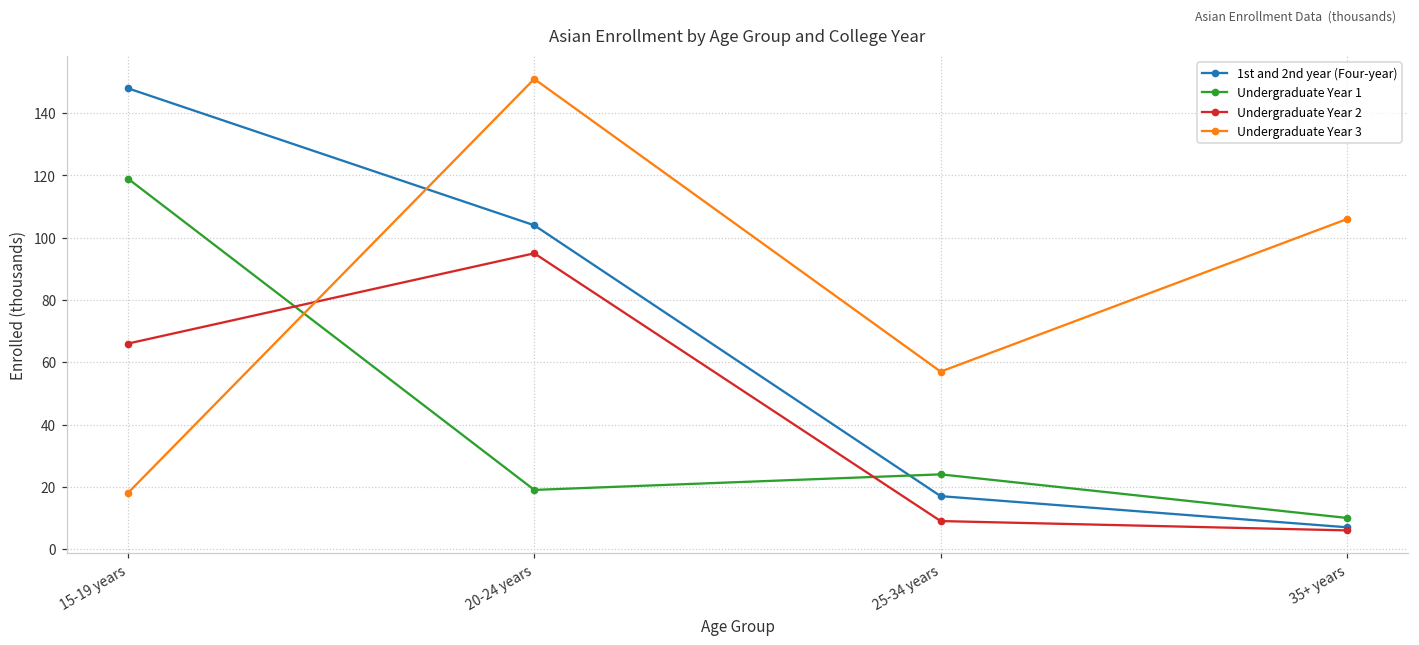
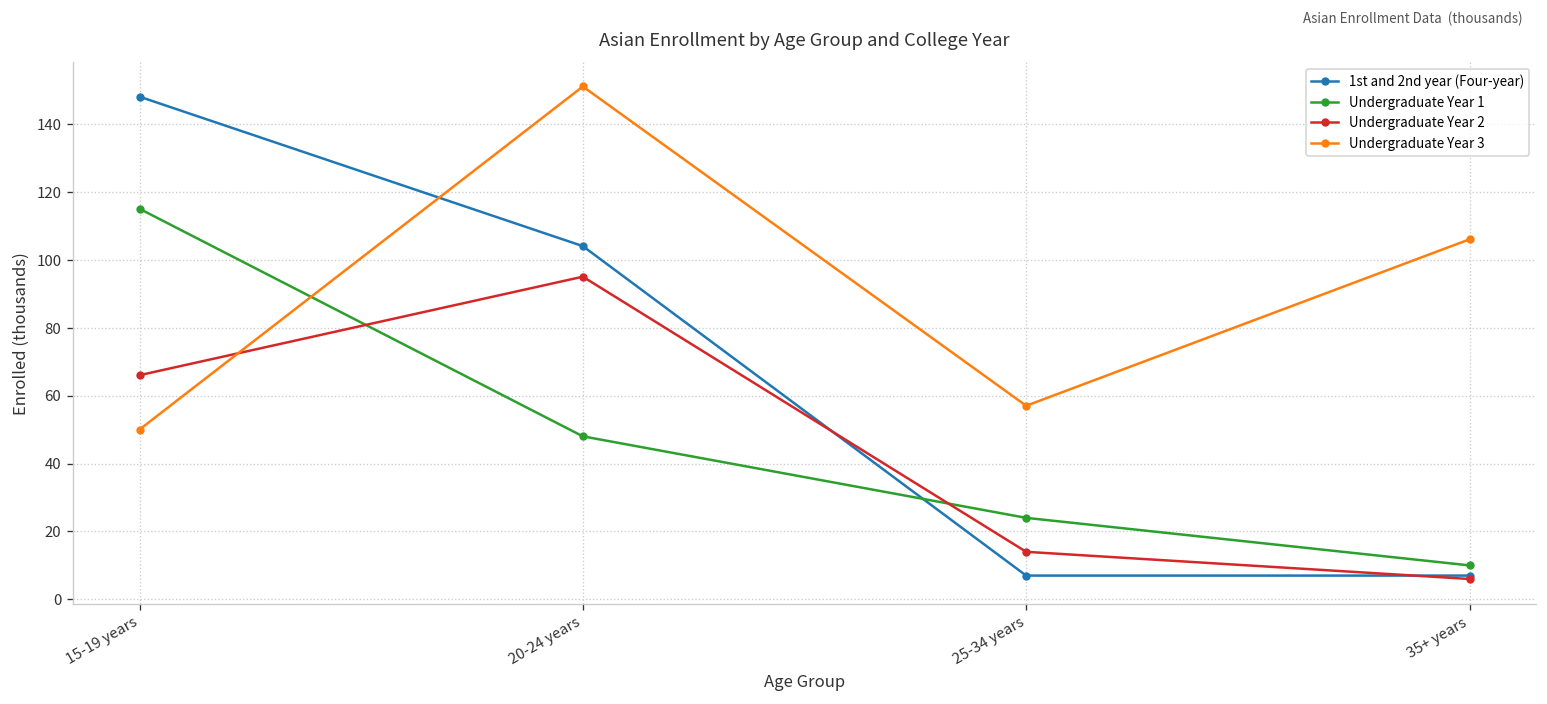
  {
    "1st and 2nd year (Four-year)": {
      "15-19 years": 148,
      "20-24 years": 104,
-     "25-34 years": 17,
+     "25-34 years": 7,
      "35+ years": 7
    },
    "Undergraduate Year 1": {
-     "15-19 years": 119,
-     "20-24 years": 19,
+     "15-19 years": 115,
+     "20-24 years": 48,
      "25-34 years": 24,
      "35+ years": 10
    },
    "Undergraduate Year 2": {
      "15-19 years": 66,
      "20-24 years": 95,
-     "25-34 years": 9,
+     "25-34 years": 14,
      "35+ years": 6
    },
    "Undergraduate Year 3": {
-     "15-19 years": 18,
+     "15-19 years": 50,
      "20-24 years": 151,
      "25-34 years": 57,
      "35+ years": 106
    }
  }
